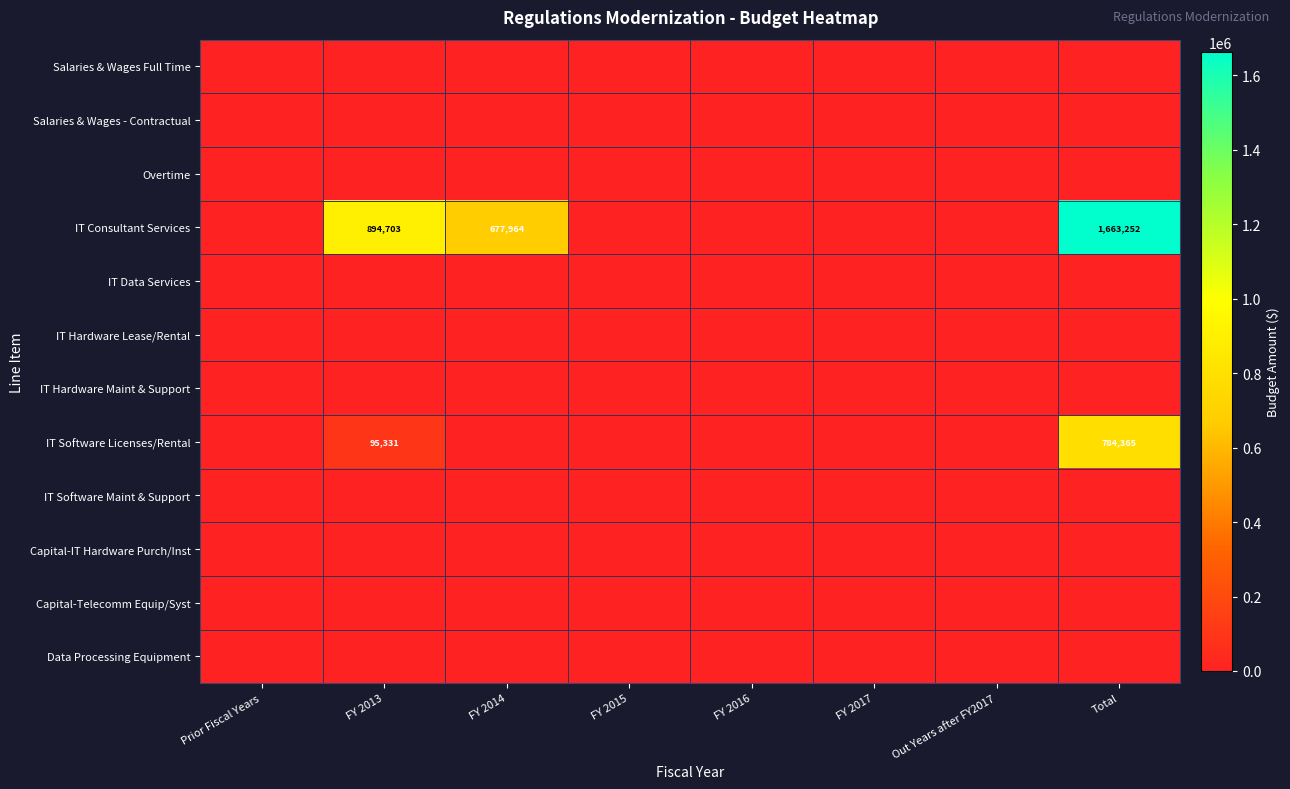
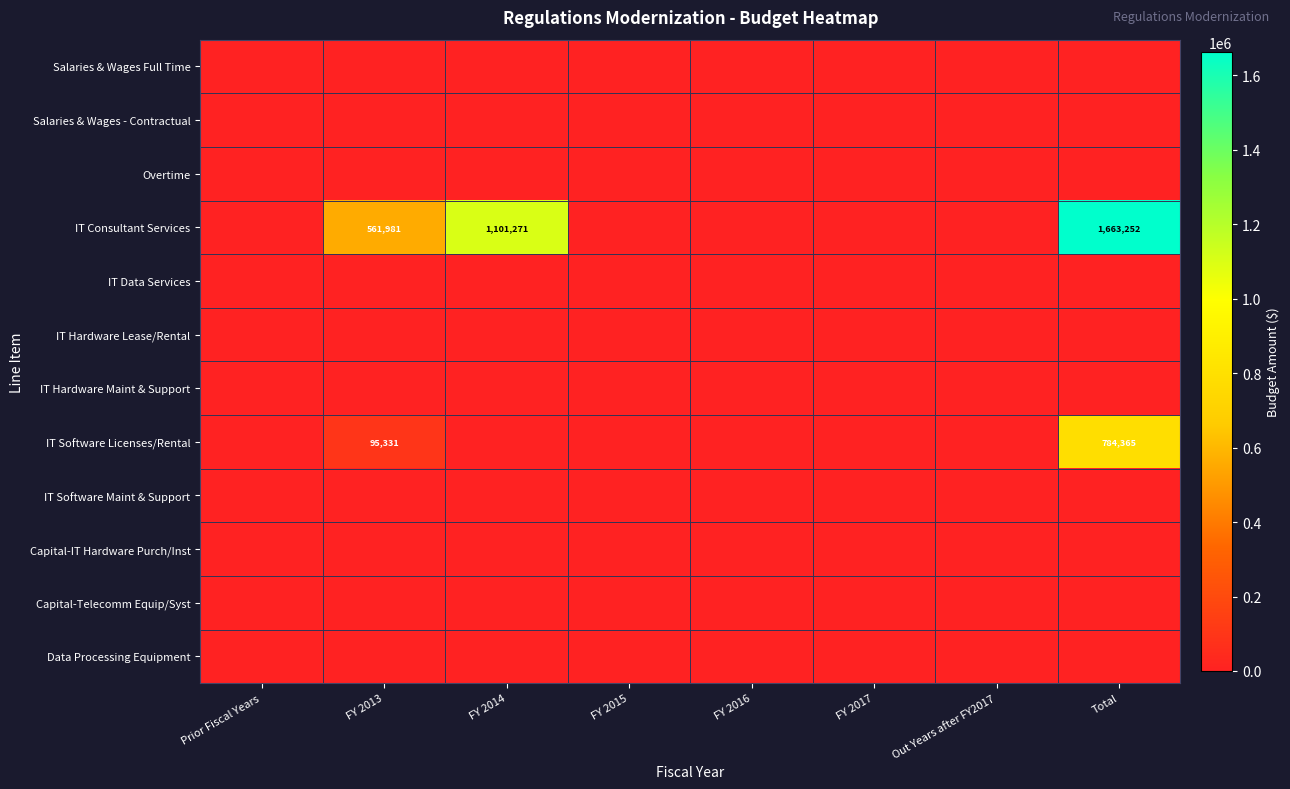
  {
    "IT Consultant Services": {
-     "FY 2013": "894,703",
-     "FY 2014": "677,964",
+     "FY 2013": "561,981",
+     "FY 2014": "1,101,271",
      "Total": "1,663,252"
    },
    "IT Software Licenses/Rental": {
      "FY 2013": "95,331",
      "Total": "784,365"
    }
  }
